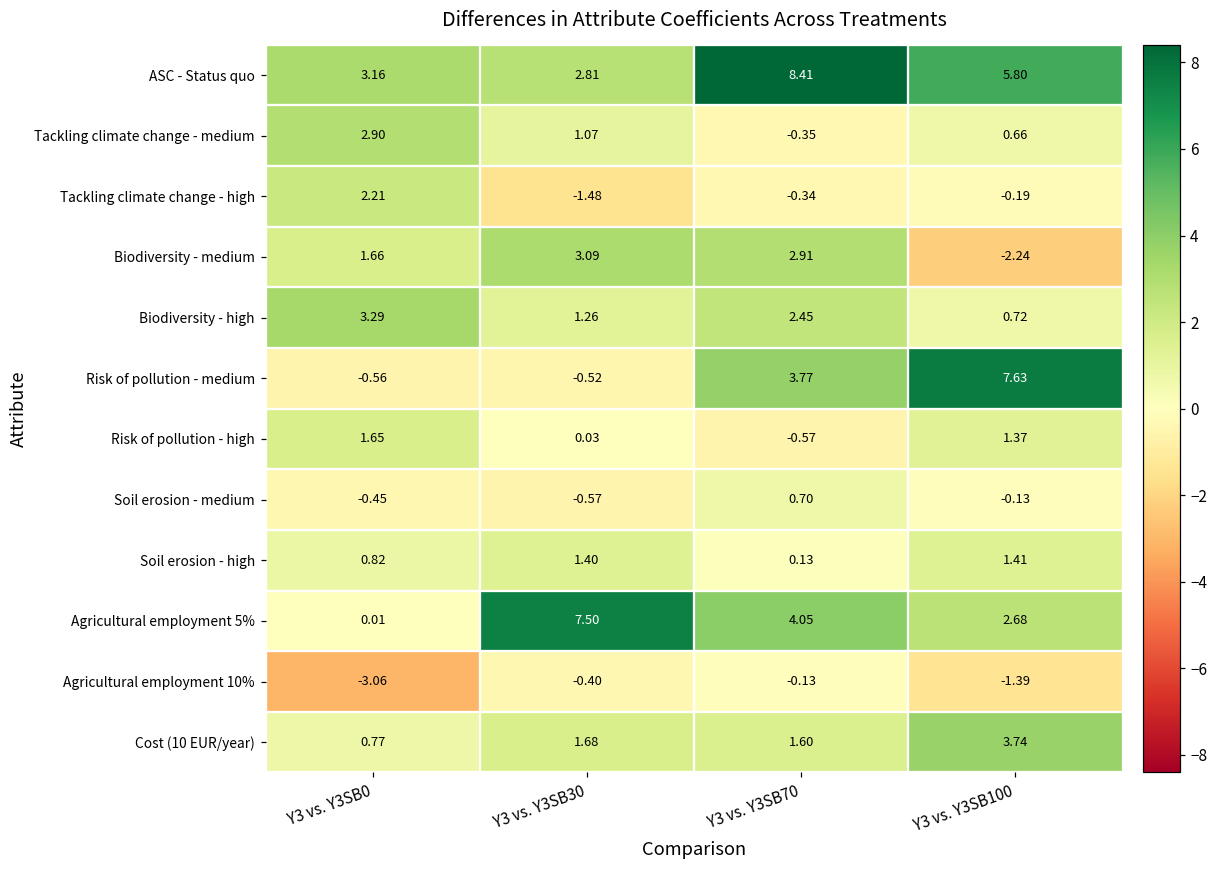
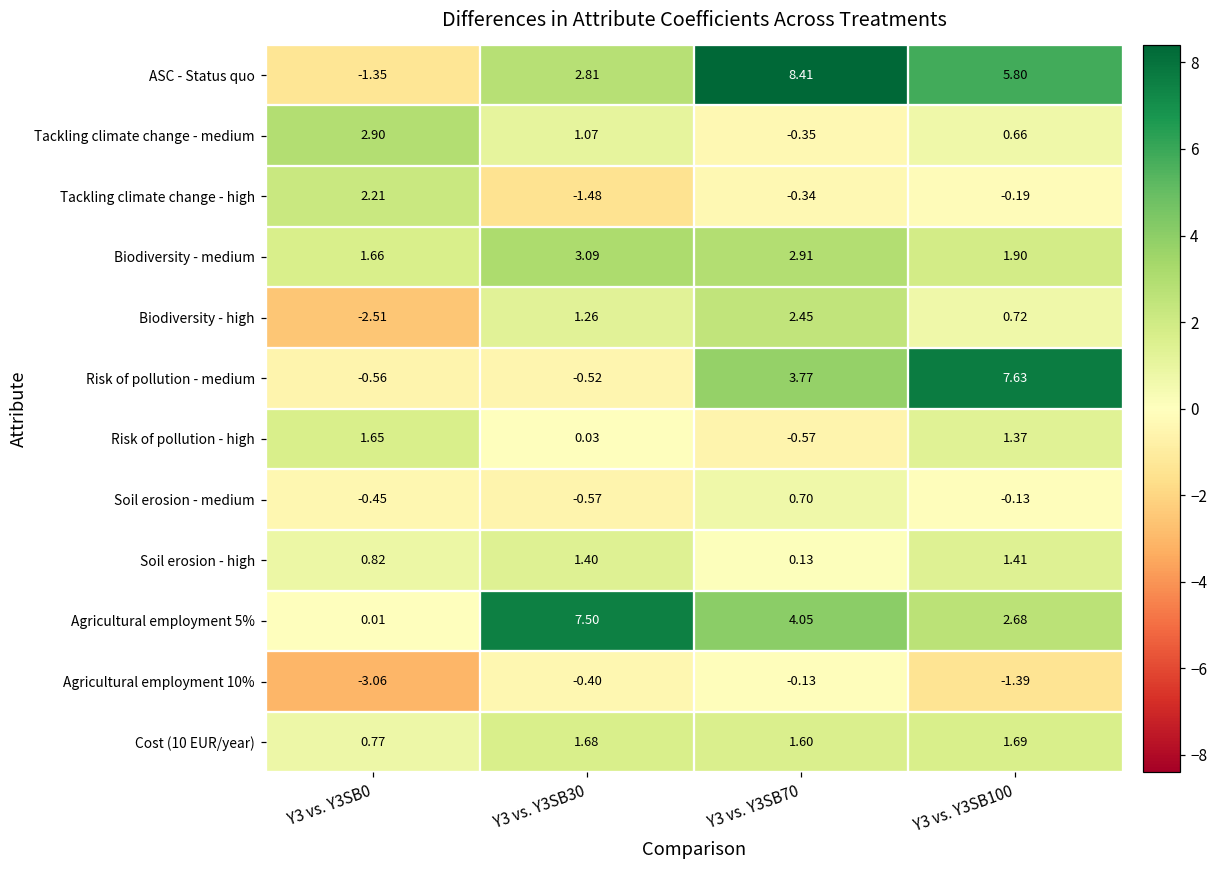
  {
    "ASC - Status quo": {
-     "Y3 vs. Y3SB0": 3.16,
+     "Y3 vs. Y3SB0": -1.35,
      "Y3 vs. Y3SB30": 2.81,
      "Y3 vs. Y3SB70": 8.41,
      "Y3 vs. Y3SB100": 5.80
    },
    "Tackling climate change - medium": {
      "Y3 vs. Y3SB0": 2.90,
      "Y3 vs. Y3SB30": 1.07,
      "Y3 vs. Y3SB70": -0.35,
      "Y3 vs. Y3SB100": 0.66
    },
    "Tackling climate change - high": {
      "Y3 vs. Y3SB0": 2.21,
      "Y3 vs. Y3SB30": -1.48,
      "Y3 vs. Y3SB70": -0.34,
      "Y3 vs. Y3SB100": -0.19
    },
    "Biodiversity - medium": {
      "Y3 vs. Y3SB0": 1.66,
      "Y3 vs. Y3SB30": 3.09,
      "Y3 vs. Y3SB70": 2.91,
-     "Y3 vs. Y3SB100": -2.24
+     "Y3 vs. Y3SB100": 1.90
    },
    "Biodiversity - high": {
-     "Y3 vs. Y3SB0": 3.29,
+     "Y3 vs. Y3SB0": -2.51,
      "Y3 vs. Y3SB30": 1.26,
      "Y3 vs. Y3SB70": 2.45,
      "Y3 vs. Y3SB100": 0.72
    },
    "Risk of pollution - medium": {
      "Y3 vs. Y3SB0": -0.56,
      "Y3 vs. Y3SB30": -0.52,
      "Y3 vs. Y3SB70": 3.77,
      "Y3 vs. Y3SB100": 7.63
    },
    "Risk of pollution - high": {
      "Y3 vs. Y3SB0": 1.65,
      "Y3 vs. Y3SB30": 0.03,
      "Y3 vs. Y3SB70": -0.57,
      "Y3 vs. Y3SB100": 1.37
    },
    "Soil erosion - medium": {
      "Y3 vs. Y3SB0": -0.45,
      "Y3 vs. Y3SB30": -0.57,
      "Y3 vs. Y3SB70": 0.70,
      "Y3 vs. Y3SB100": -0.13
    },
    "Soil erosion - high": {
      "Y3 vs. Y3SB0": 0.82,
      "Y3 vs. Y3SB30": 1.40,
      "Y3 vs. Y3SB70": 0.13,
      "Y3 vs. Y3SB100": 1.41
    },
    "Agricultural employment 5%": {
      "Y3 vs. Y3SB0": 0.01,
      "Y3 vs. Y3SB30": 7.50,
      "Y3 vs. Y3SB70": 4.05,
      "Y3 vs. Y3SB100": 2.68
    },
    "Agricultural employment 10%": {
      "Y3 vs. Y3SB0": -3.06,
      "Y3 vs. Y3SB30": -0.40,
      "Y3 vs. Y3SB70": -0.13,
      "Y3 vs. Y3SB100": -1.39
    },
    "Cost (10 EUR/year)": {
      "Y3 vs. Y3SB0": 0.77,
      "Y3 vs. Y3SB30": 1.68,
      "Y3 vs. Y3SB70": 1.60,
-     "Y3 vs. Y3SB100": 3.74
+     "Y3 vs. Y3SB100": 1.69
    }
  }
